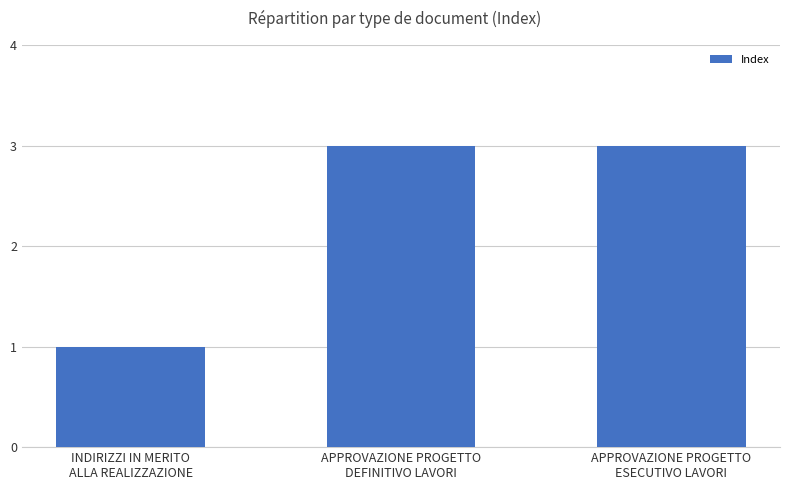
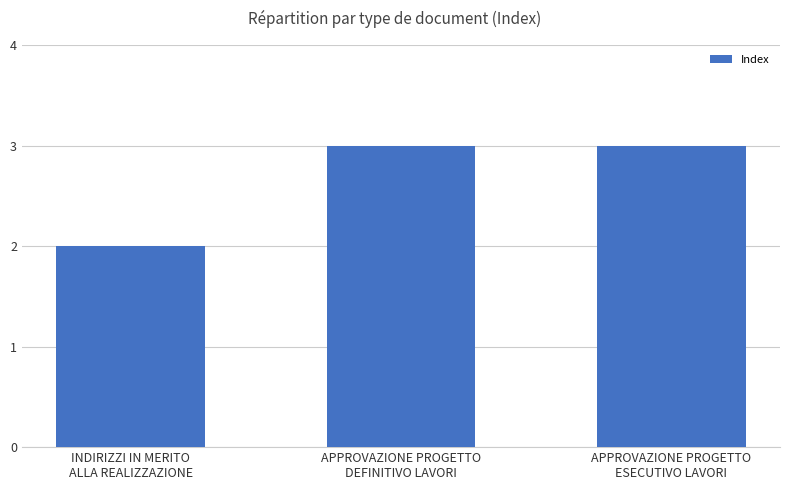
  {
-   "INDIRIZZI IN MERITO ALLA REALIZZAZIONE": 1,
+   "INDIRIZZI IN MERITO ALLA REALIZZAZIONE": 2,
    "APPROVAZIONE PROGETTO DEFINITIVO LAVORI": 3,
    "APPROVAZIONE PROGETTO ESECUTIVO LAVORI": 3
  }
